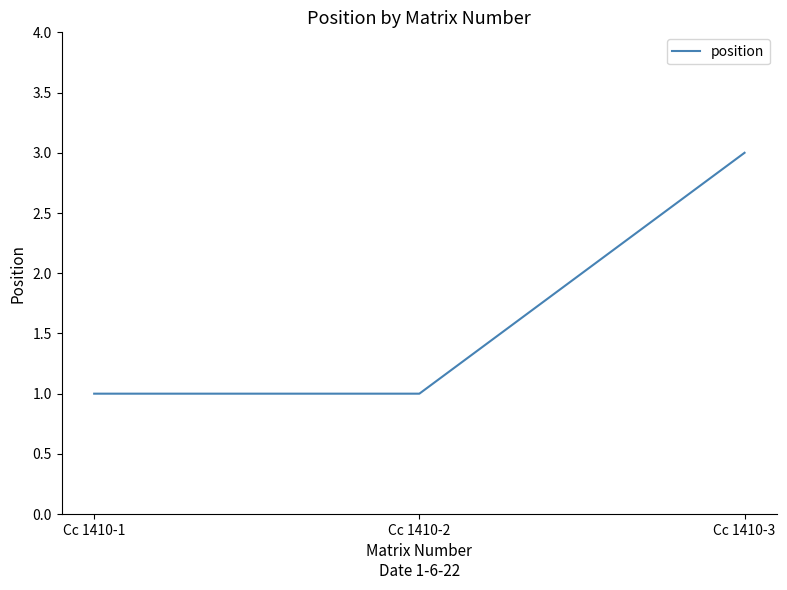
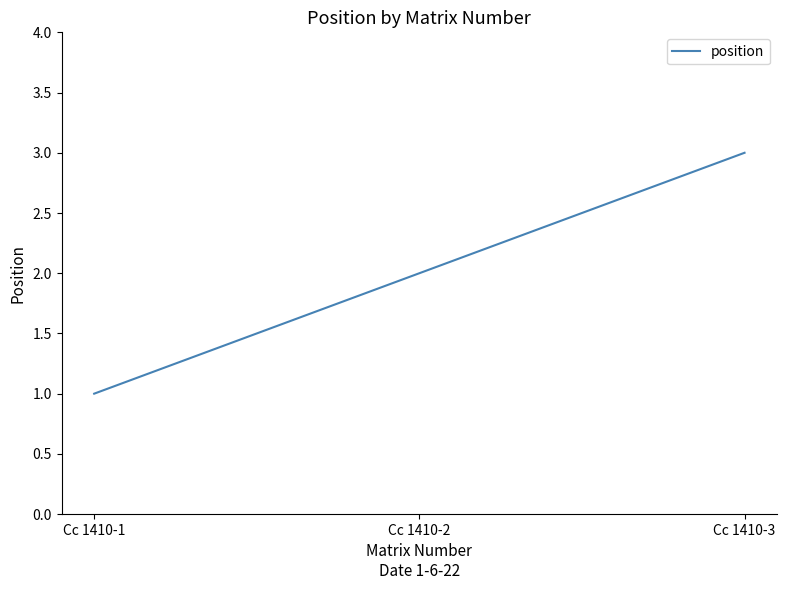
  {
    "Cc 1410-1": 1,
-   "Cc 1410-2": 1,
+   "Cc 1410-2": 2,
    "Cc 1410-3": 3
  }
